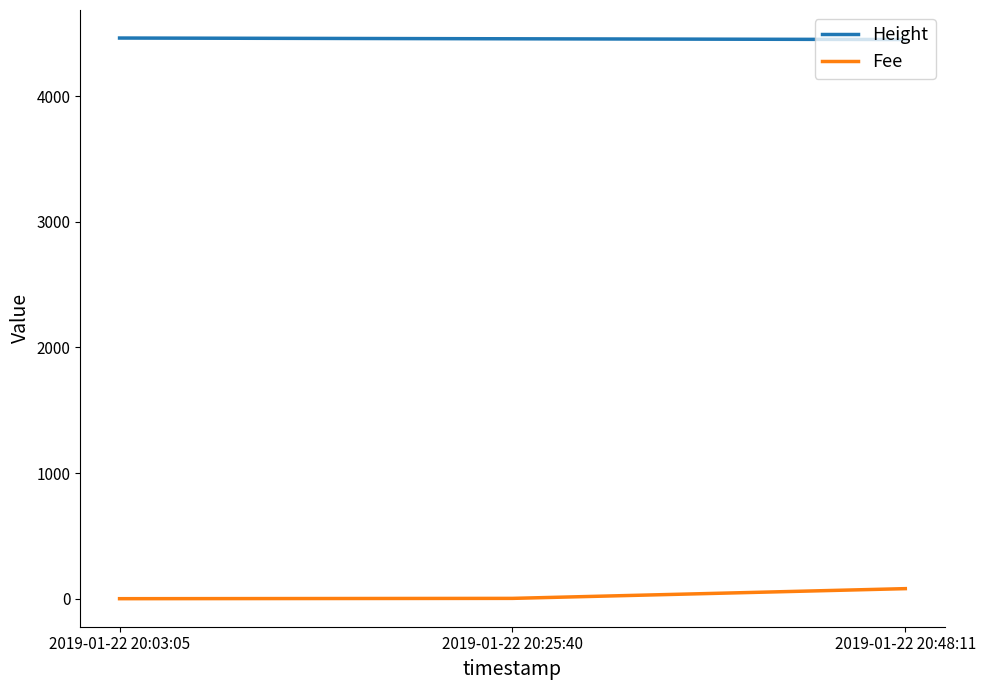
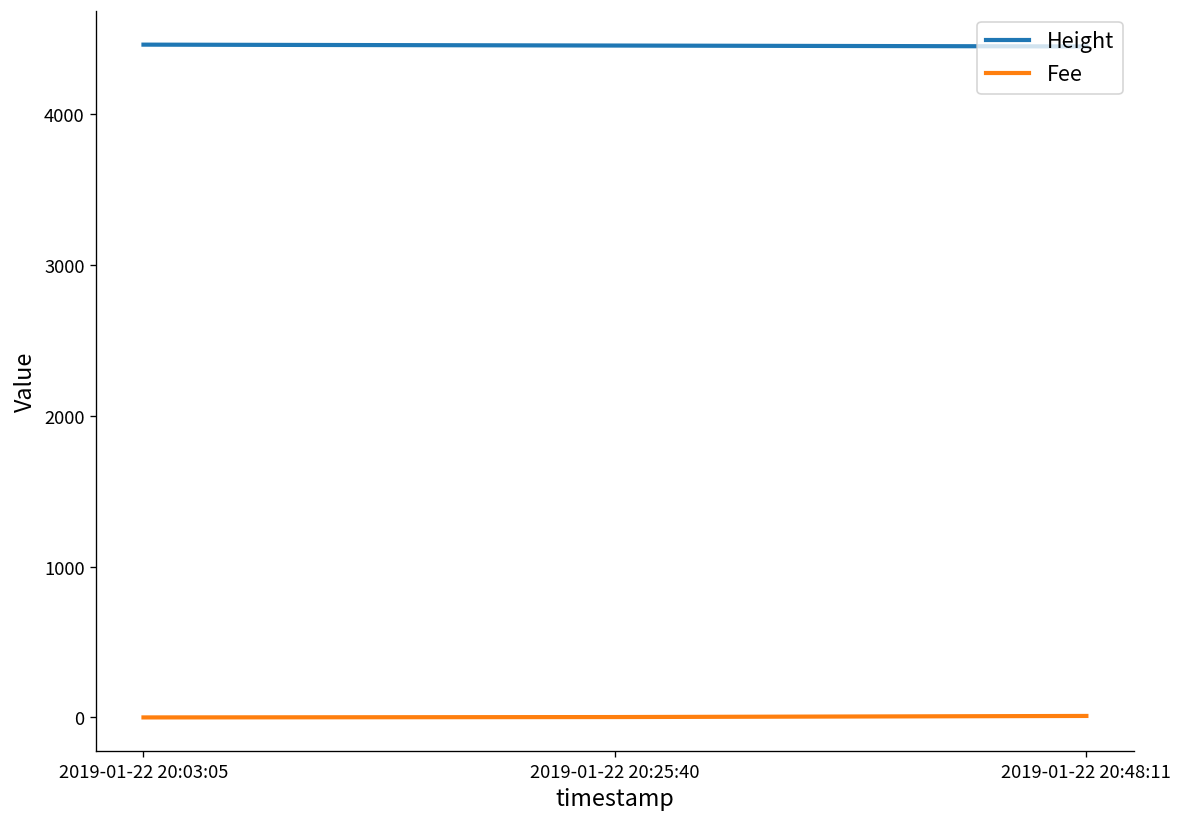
  {
    "Height": {
      "2019-01-22 20:03:05": 4460,
      "2019-01-22 20:25:40": 4460
    },
    "Fee": {
      "2019-01-22 20:03:05": 0,
      "2019-01-22 20:25:40": 0,
-     "2019-01-22 20:48:11": 80
+     "2019-01-22 20:48:11": 10
    }
  }
